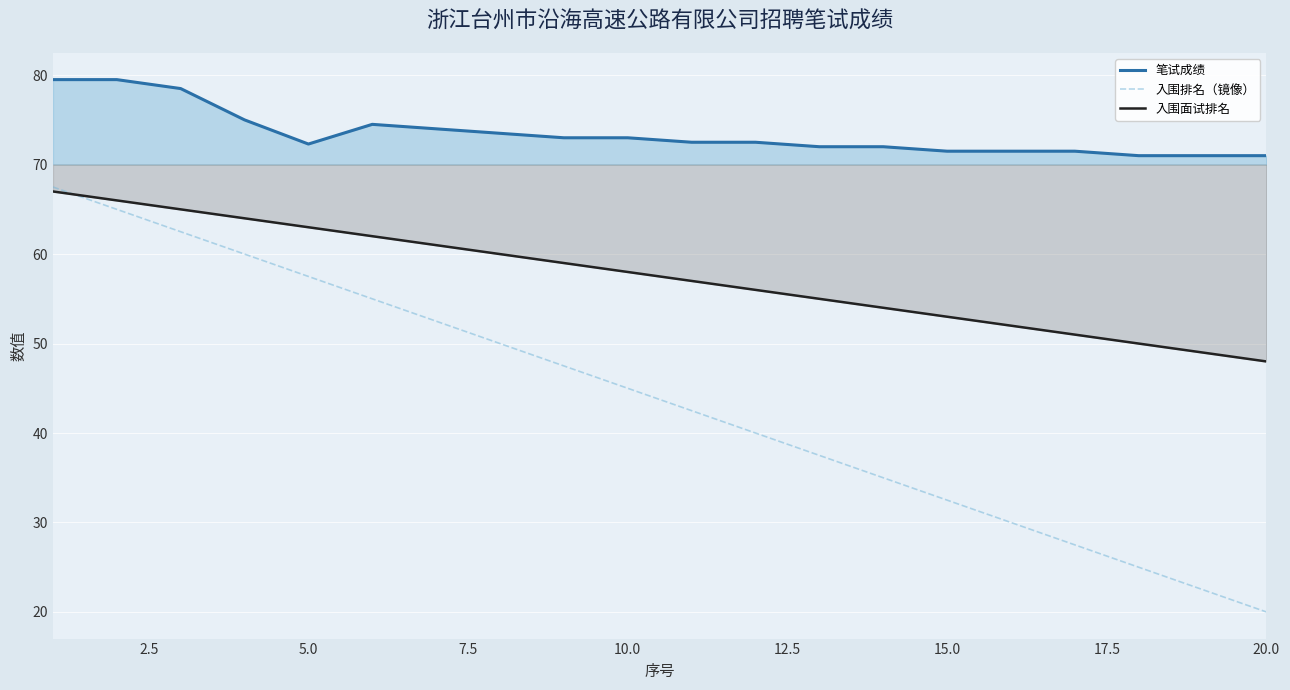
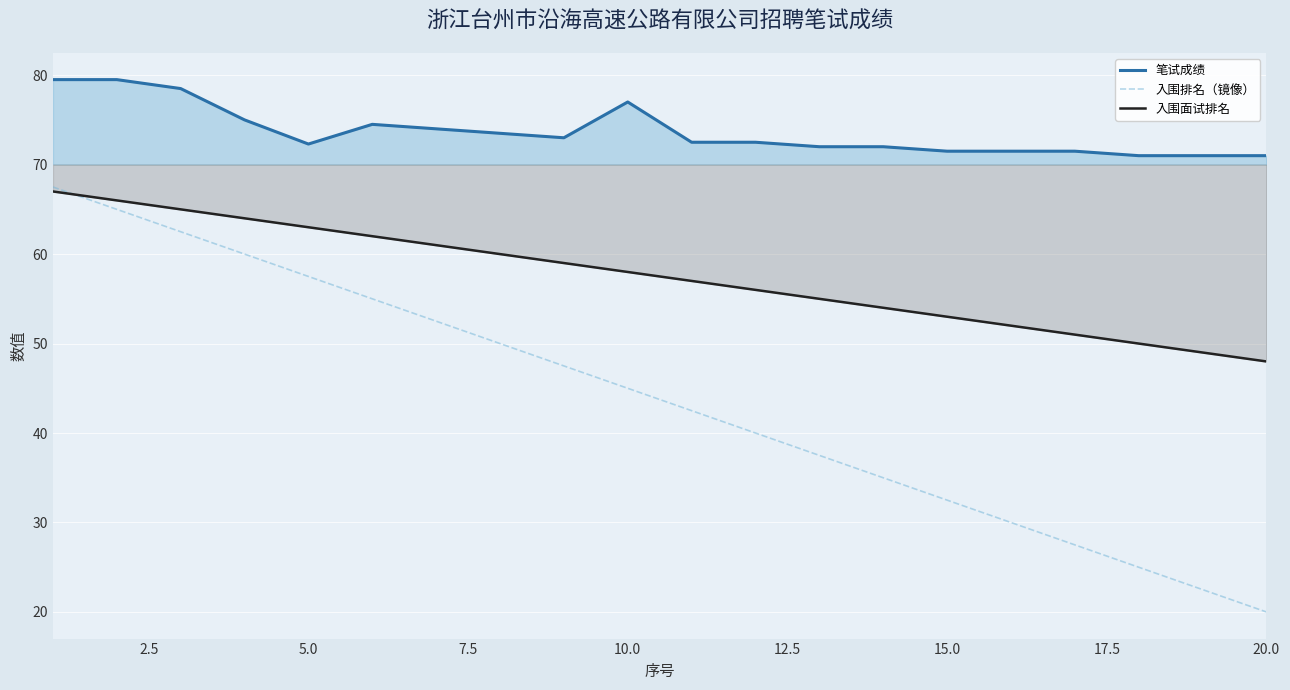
  {
    "笔试成绩": {
      "5.0": 72,
-     "10.0": 73,
+     "10.0": 77,
      "15.0": 72,
      "20.0": 71
    },
    "入围面试排名": {
      "5.0": 63,
      "10.0": 58,
      "15.0": 53,
      "20.0": 48
    }
  }
